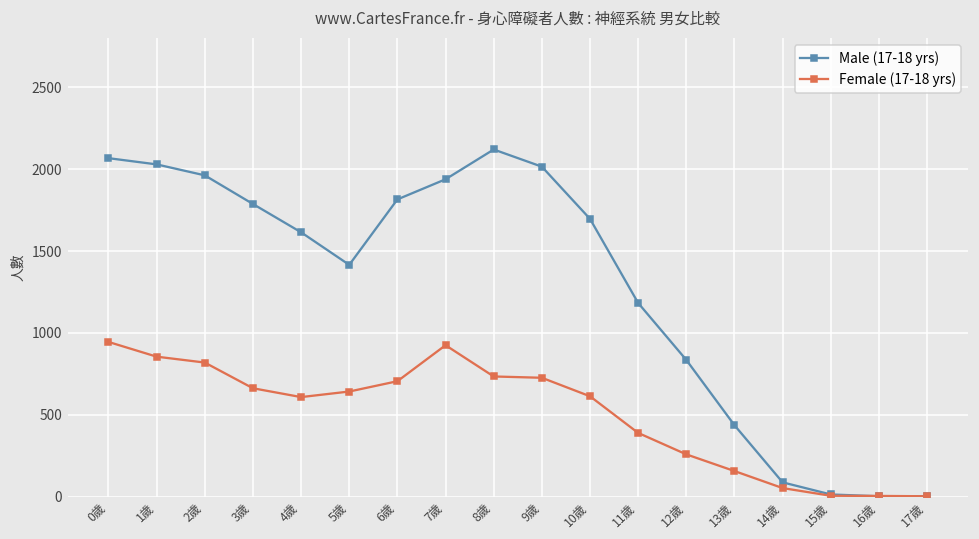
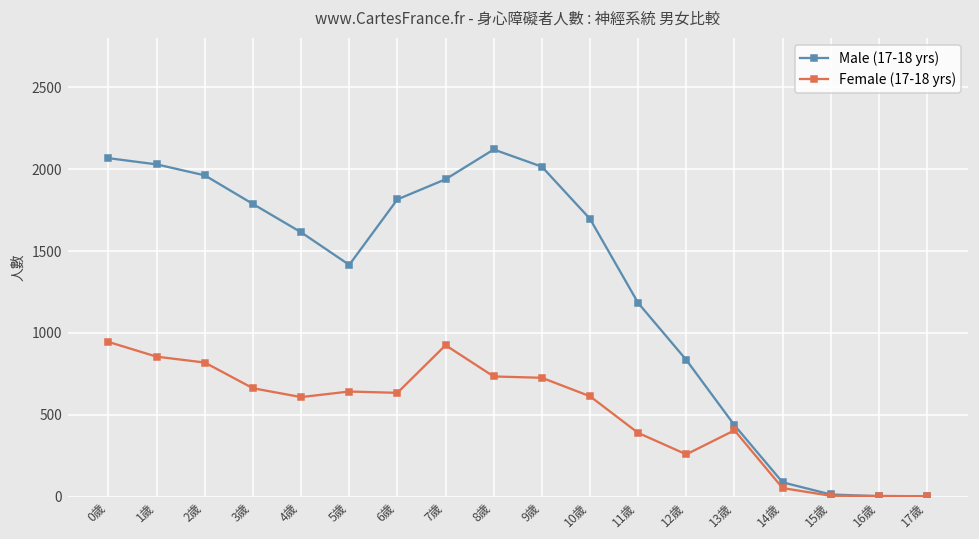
  {
    "Male (17-18 yrs)": {
      "0歲": 2070,
      "1歲": 2030,
      "2歲": 1960,
      "3歲": 1790,
      "4歲": 1620,
      "5歲": 1420,
      "6歲": 1820,
      "7歲": 1940,
      "8歲": 2120,
      "9歲": 2020,
      "10歲": 1700,
      "11歲": 1180,
      "12歲": 840,
      "13歲": 440,
      "14歲": 90
    },
    "Female (17-18 yrs)": {
      "0歲": 950,
      "1歲": 860,
      "2歲": 820,
      "3歲": 660,
      "4歲": 610,
      "5歲": 640,
-     "6歲": 710,
+     "6歲": 630,
      "7歲": 930,
      "8歲": 730,
      "9歲": 730,
      "10歲": 610,
      "11歲": 390,
      "12歲": 260,
-     "13歲": 160,
+     "13歲": 410,
      "14歲": 50
    }
  }
